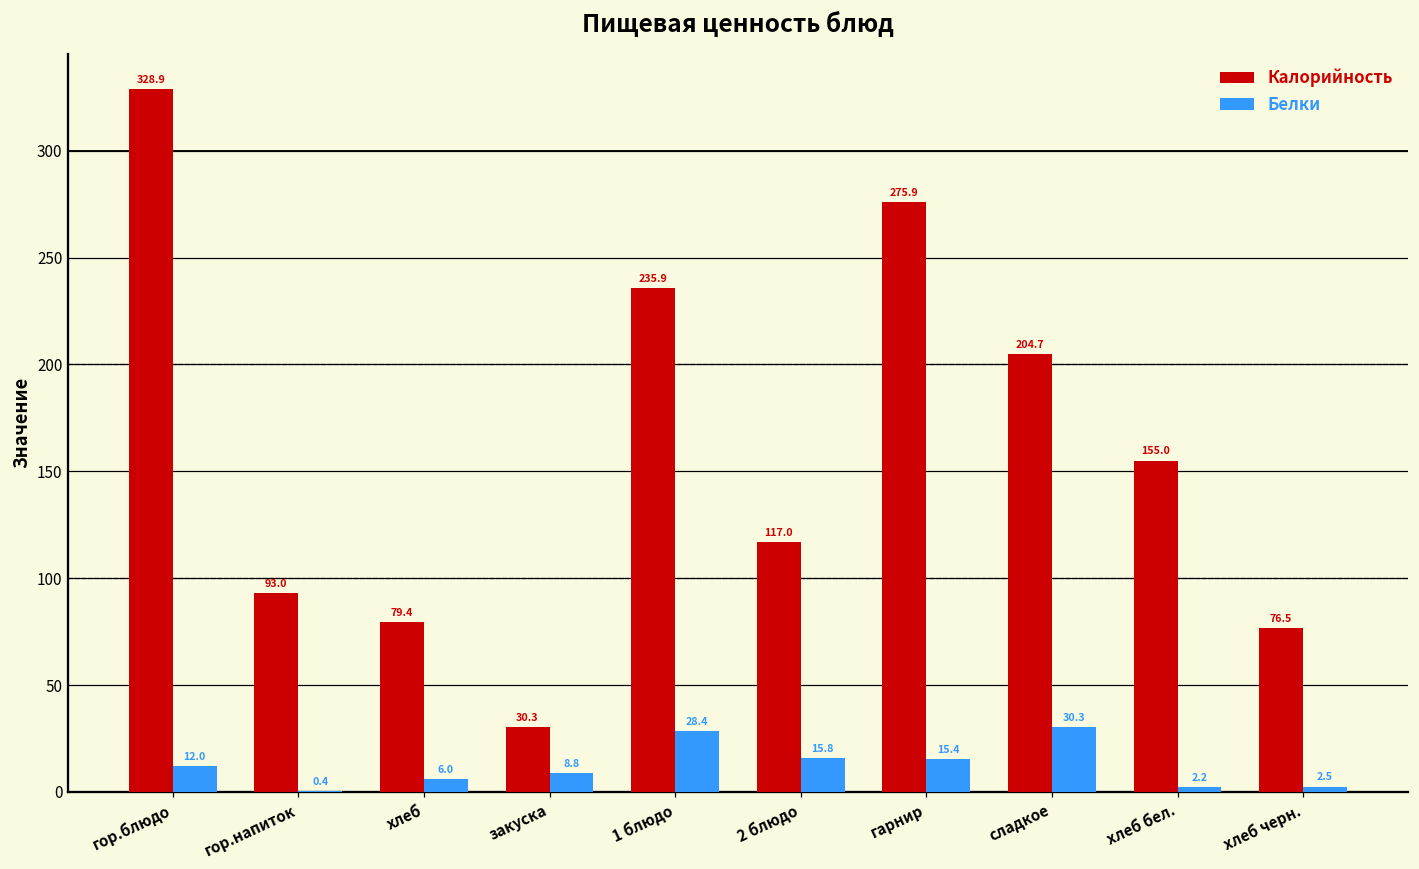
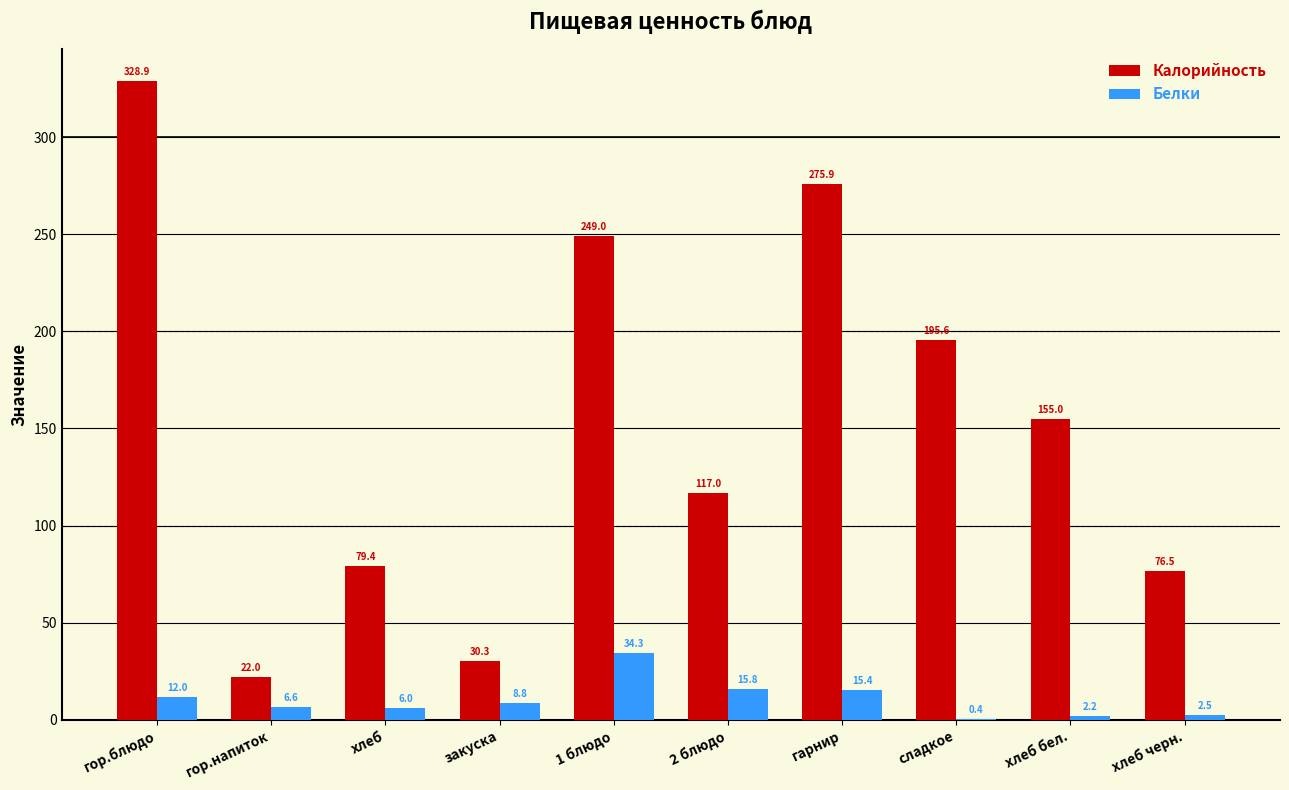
  {
    "Калорийность": {
      "гор.блюдо": 328.9,
-     "гор.напиток": 93.0,
+     "гор.напиток": 22.0,
      "хлеб": 79.4,
      "закуска": 30.3,
-     "1 блюдо": 235.9,
+     "1 блюдо": 249.0,
      "2 блюдо": 117.0,
      "гарнир": 275.9,
-     "сладкое": 204.7,
+     "сладкое": 195.6,
      "хлеб бел.": 155.0,
      "хлеб черн.": 76.5
    },
    "Белки": {
      "гор.блюдо": 12.0,
-     "гор.напиток": 0.4,
+     "гор.напиток": 6.6,
      "хлеб": 6.0,
      "закуска": 8.8,
-     "1 блюдо": 28.4,
+     "1 блюдо": 34.3,
      "2 блюдо": 15.8,
      "гарнир": 15.4,
-     "сладкое": 30.3,
+     "сладкое": 0.4,
      "хлеб бел.": 2.2,
      "хлеб черн.": 2.5
    }
  }
